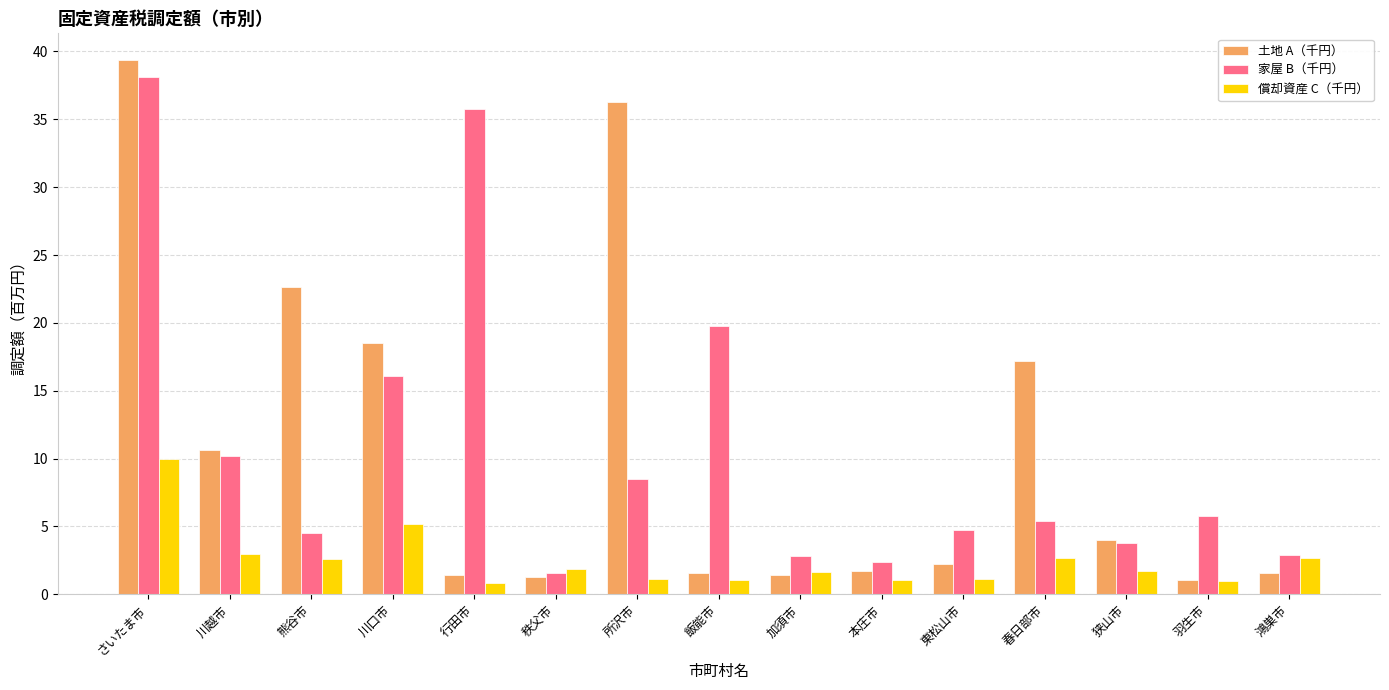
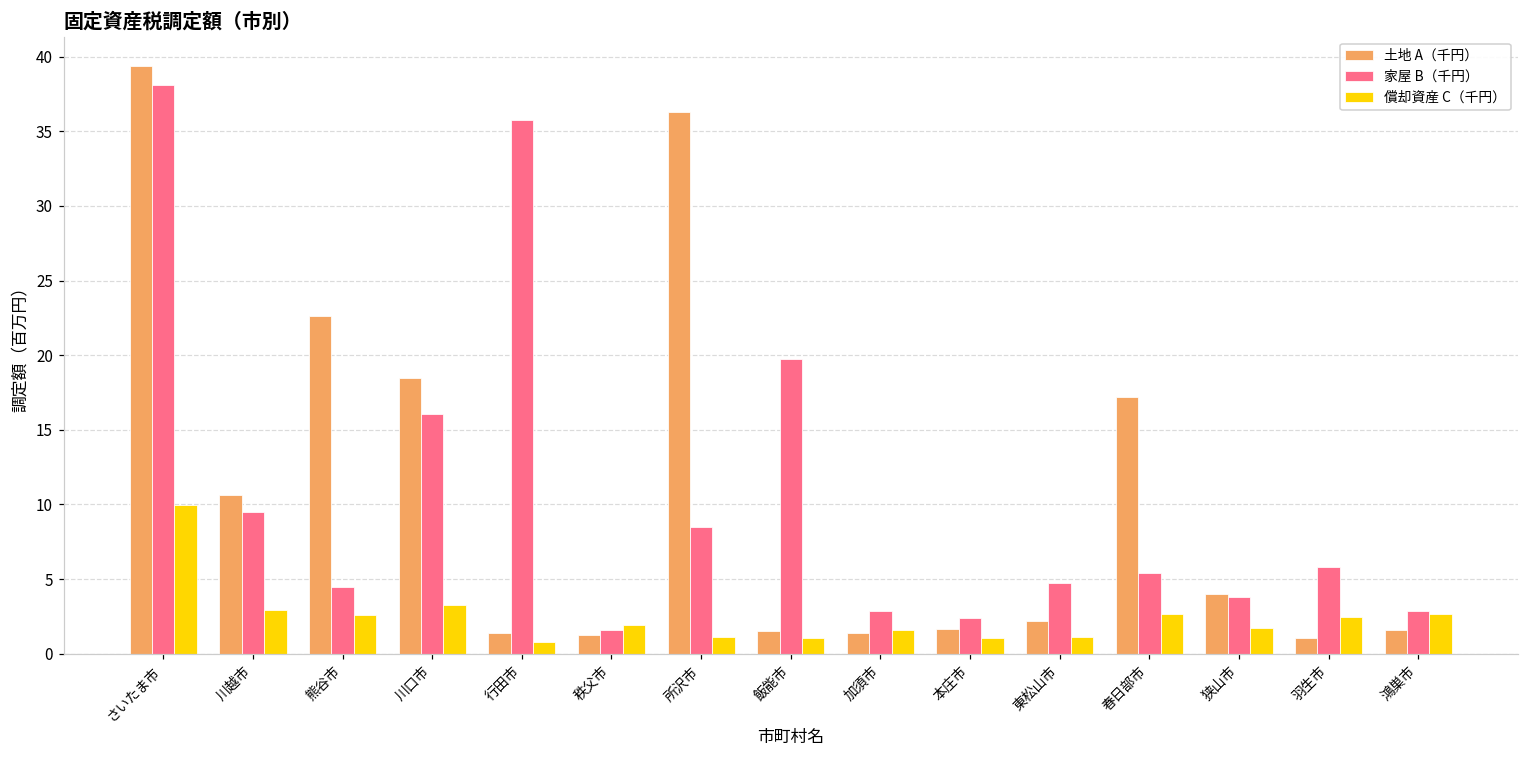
  {
    "土地 A（千円）": {
      "さいたま市": 39.4,
      "川越市": 10.6,
      "熊谷市": 22.7,
      "川口市": 18.5,
      "行田市": 1.4,
      "秩父市": 1.2,
      "所沢市": 36.3,
      "飯能市": 1.6,
      "加須市": 1.4,
      "本庄市": 1.7,
      "東松山市": 2.2,
      "春日部市": 17.2,
      "狭山市": 4.0,
      "羽生市": 1.1,
      "鴻巣市": 1.6
    },
    "家屋 B（千円）": {
      "さいたま市": 38.1,
-     "川越市": 10.2,
+     "川越市": 9.5,
      "熊谷市": 4.5,
      "川口市": 16.1,
      "行田市": 35.8,
      "秩父市": 1.6,
      "所沢市": 8.5,
      "飯能市": 19.7,
      "加須市": 2.8,
      "本庄市": 2.4,
      "東松山市": 4.8,
      "春日部市": 5.4,
      "狭山市": 3.8,
      "羽生市": 5.8,
      "鴻巣市": 2.9
    },
    "償却資産 C（千円）": {
      "さいたま市": 10.0,
      "川越市": 3.0,
      "熊谷市": 2.6,
-     "川口市": 5.2,
+     "川口市": 3.3,
      "行田市": 0.8,
      "秩父市": 1.9,
      "所沢市": 1.1,
      "飯能市": 1.0,
      "加須市": 1.6,
      "本庄市": 1.1,
      "東松山市": 1.1,
      "春日部市": 2.7,
      "狭山市": 1.7,
-     "羽生市": 1.0,
+     "羽生市": 2.5,
      "鴻巣市": 2.7
    }
  }
